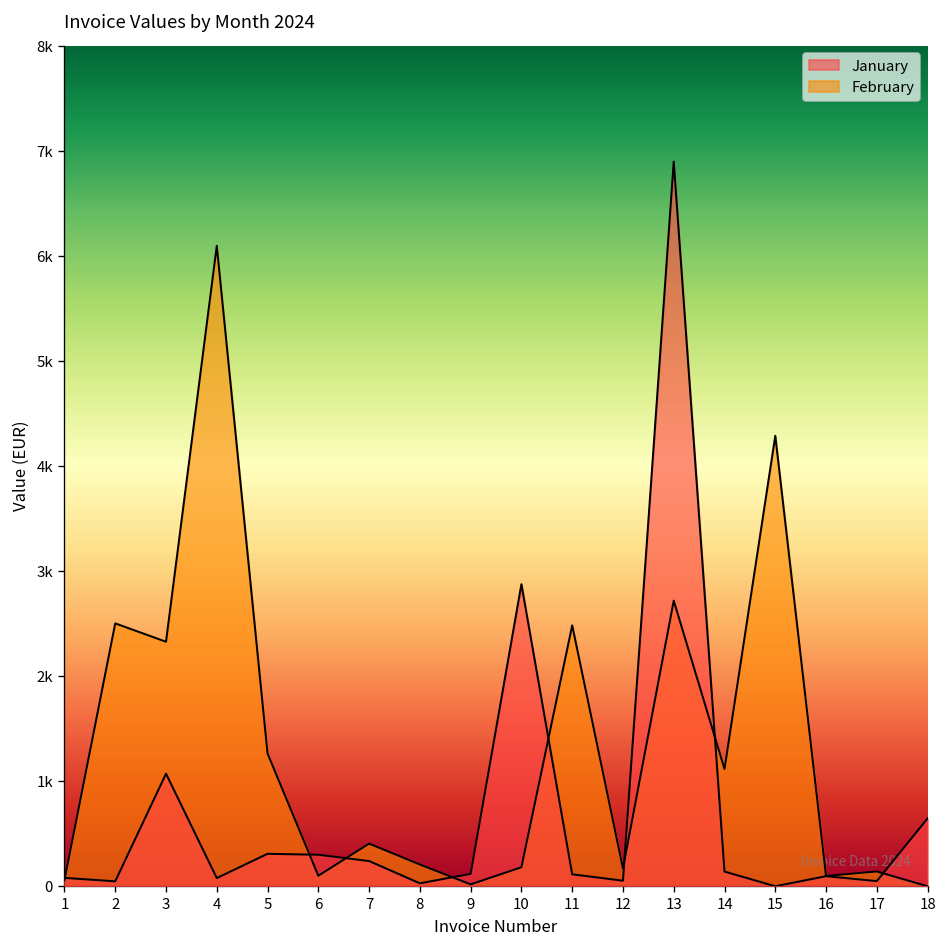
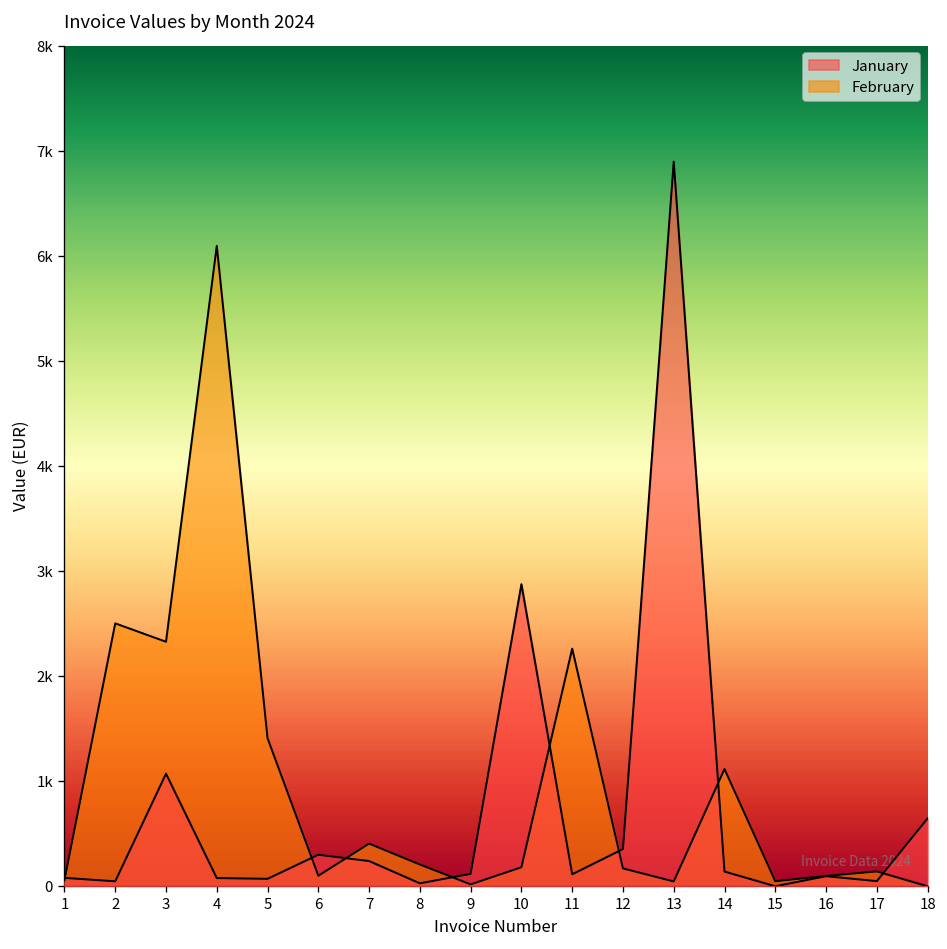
  {
    "January": {
      "2": 0,
      "3": 1100,
      "4": 100,
-     "5": 300,
+     "5": 100,
      "6": 300,
      "7": 200,
      "8": 0,
      "9": 100,
      "10": 2900,
      "11": 100,
-     "12": 100,
+     "12": 400,
      "13": 6900,
      "14": 100,
      "15": 0,
      "17": 0,
      "18": 600
    },
    "February": {
      "2": 2500,
      "3": 2300,
      "4": 6100,
-     "5": 1300,
+     "5": 1400,
      "6": 100,
      "7": 400,
      "8": 200,
      "9": 0,
      "10": 200,
-     "11": 2500,
+     "11": 2300,
      "12": 200,
-     "13": 2700,
+     "13": 0,
      "14": 1100,
-     "15": 4300,
+     "15": 0,
      "18": 0
    }
  }
